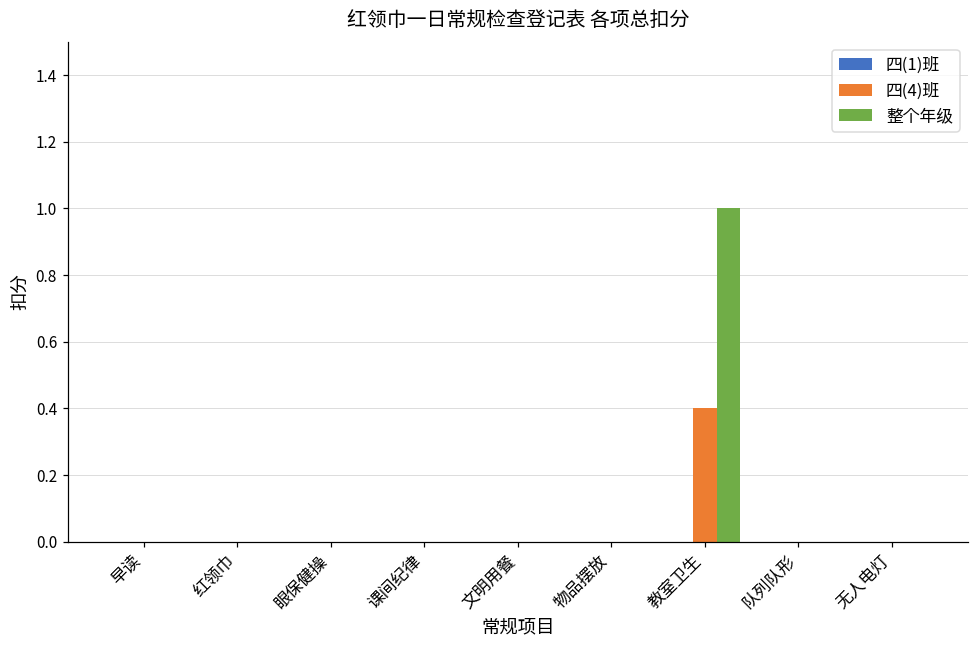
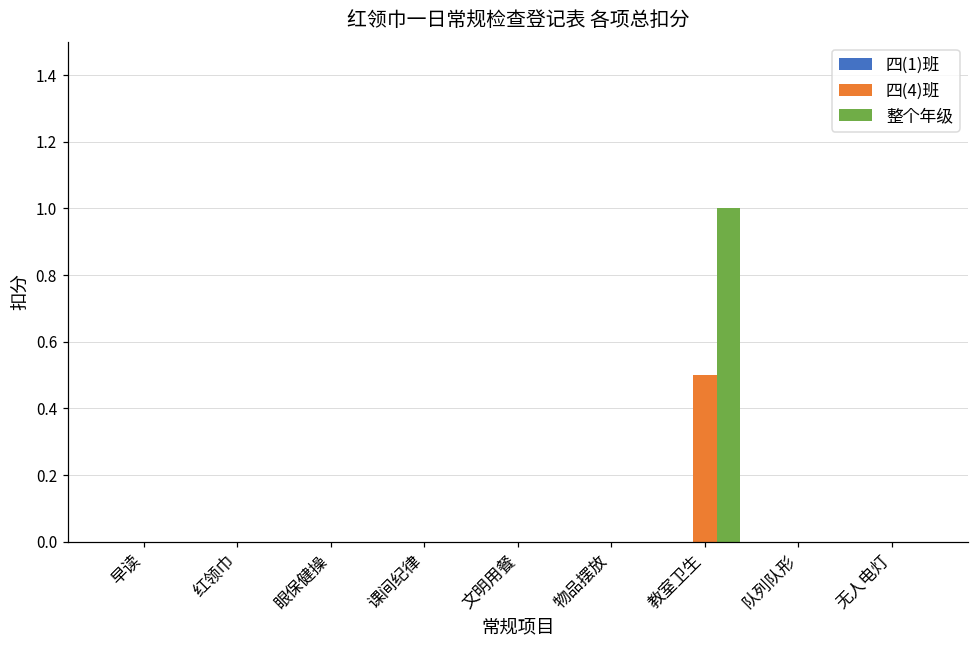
  {
    "四(1)班": {
      "早读": 0.0,
      "红领巾": 0.0,
      "眼保健操": 0.0,
      "课间纪律": 0.0,
      "文明用餐": 0.0,
      "物品摆放": 0.0,
      "教室卫生": 0.0,
      "队列队形": 0.0,
      "无人电灯": 0.0
    },
    "四(4)班": {
      "早读": 0.0,
      "红领巾": 0.0,
      "眼保健操": 0.0,
      "课间纪律": 0.0,
      "文明用餐": 0.0,
      "物品摆放": 0.0,
-     "教室卫生": 0.4,
+     "教室卫生": 0.5,
      "队列队形": 0.0,
      "无人电灯": 0.0
    },
    "整个年级": {
      "早读": 0.0,
      "红领巾": 0.0,
      "眼保健操": 0.0,
      "课间纪律": 0.0,
      "文明用餐": 0.0,
      "物品摆放": 0.0,
      "教室卫生": 1.0,
      "队列队形": 0.0,
      "无人电灯": 0.0
    }
  }
